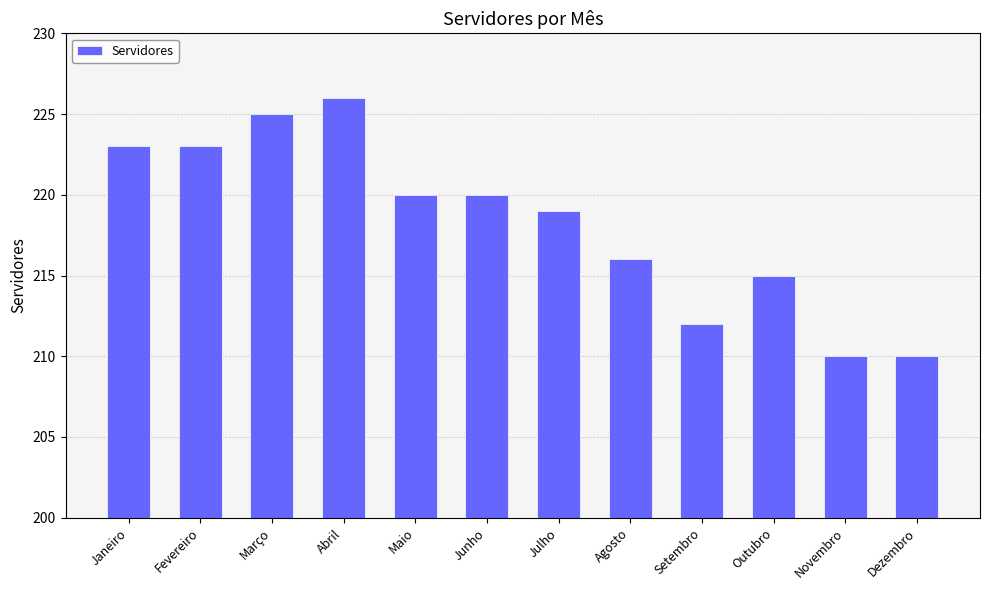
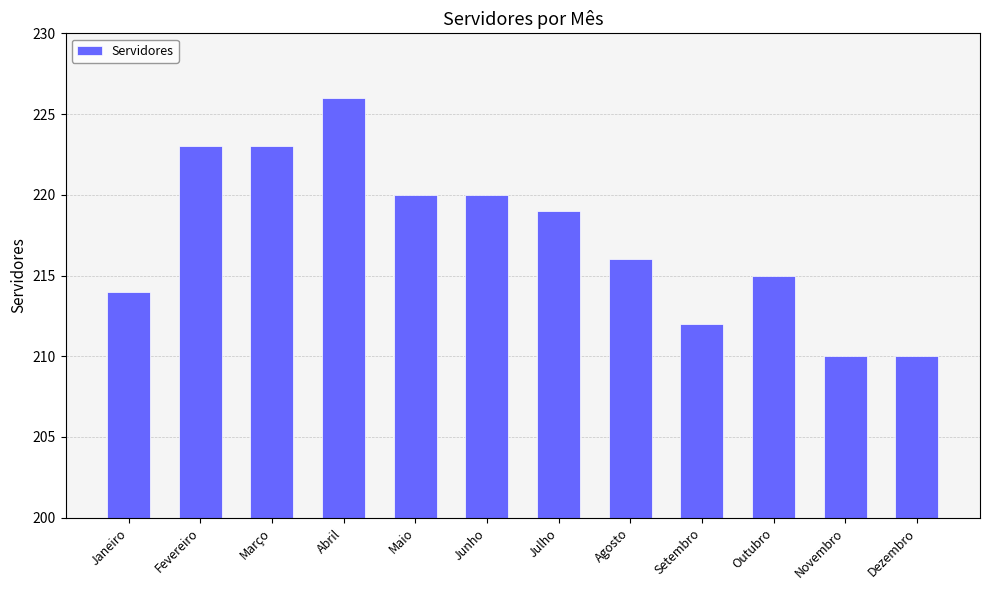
  {
-   "Janeiro": 223,
+   "Janeiro": 214,
    "Fevereiro": 223,
-   "Março": 225,
+   "Março": 223,
    "Abril": 226,
    "Maio": 220,
    "Junho": 220,
    "Julho": 219,
    "Agosto": 216,
    "Setembro": 212,
    "Outubro": 215,
    "Novembro": 210,
    "Dezembro": 210
  }
